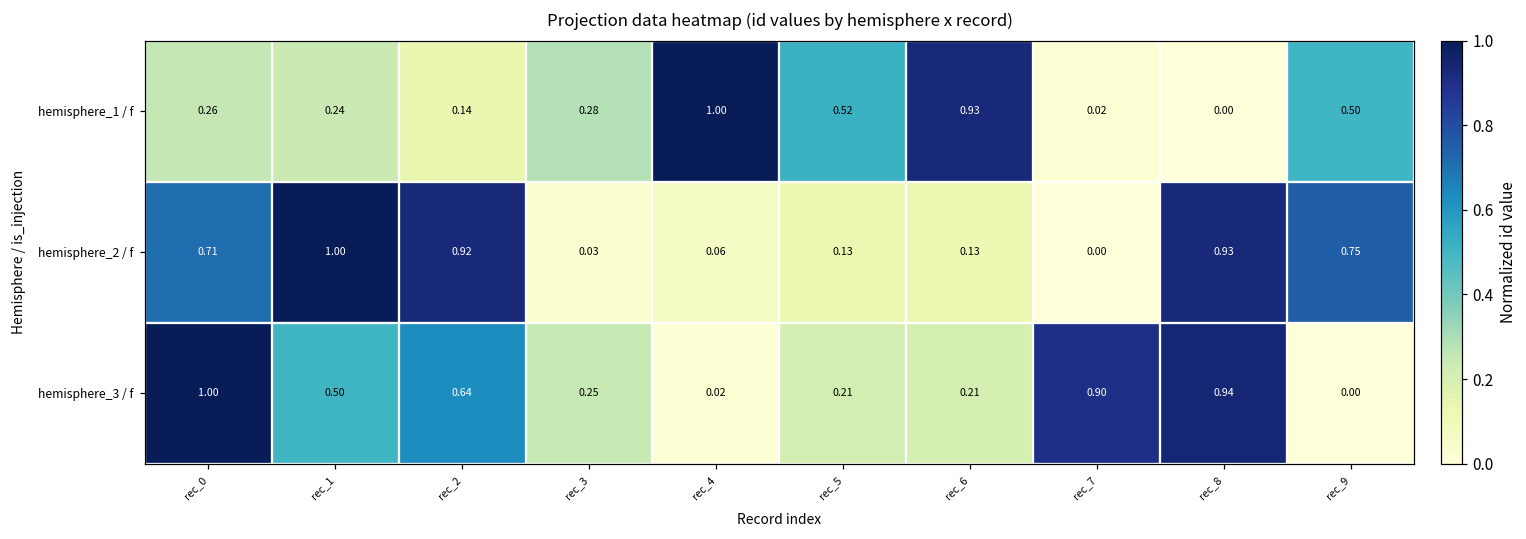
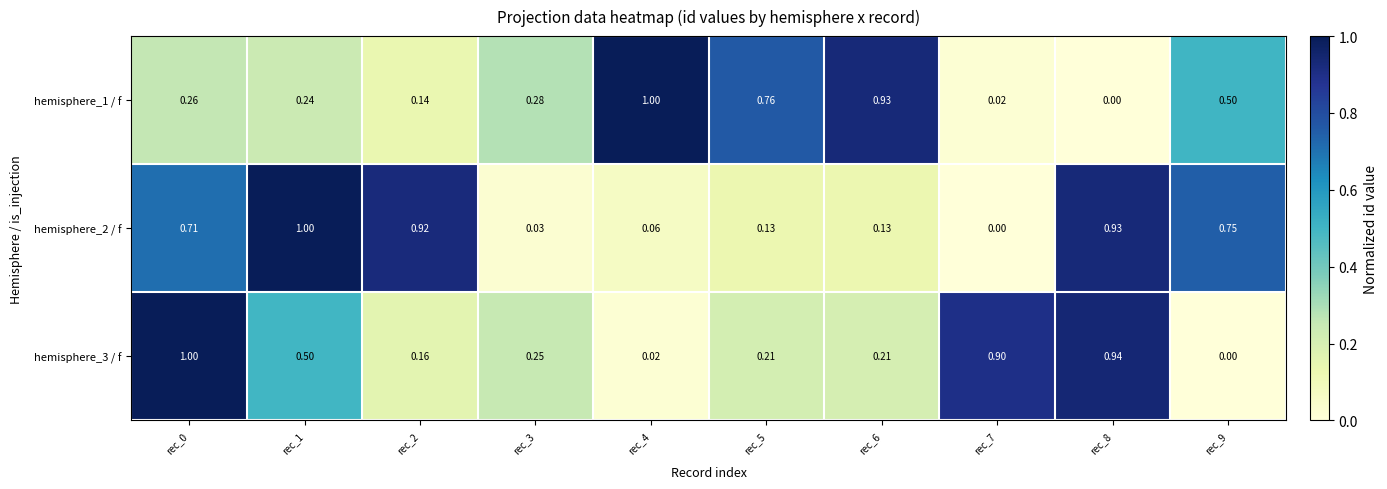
  {
    "hemisphere_1 / f": {
      "rec_0": 0.26,
      "rec_1": 0.24,
      "rec_2": 0.14,
      "rec_3": 0.28,
      "rec_4": 1.00,
-     "rec_5": 0.52,
+     "rec_5": 0.76,
      "rec_6": 0.93,
      "rec_7": 0.02,
      "rec_8": 0.00,
      "rec_9": 0.50
    },
    "hemisphere_2 / f": {
      "rec_0": 0.71,
      "rec_1": 1.00,
      "rec_2": 0.92,
      "rec_3": 0.03,
      "rec_4": 0.06,
      "rec_5": 0.13,
      "rec_6": 0.13,
      "rec_7": 0.00,
      "rec_8": 0.93,
      "rec_9": 0.75
    },
    "hemisphere_3 / f": {
      "rec_0": 1.00,
      "rec_1": 0.50,
-     "rec_2": 0.64,
+     "rec_2": 0.16,
      "rec_3": 0.25,
      "rec_4": 0.02,
      "rec_5": 0.21,
      "rec_6": 0.21,
      "rec_7": 0.90,
      "rec_8": 0.94,
      "rec_9": 0.00
    }
  }
